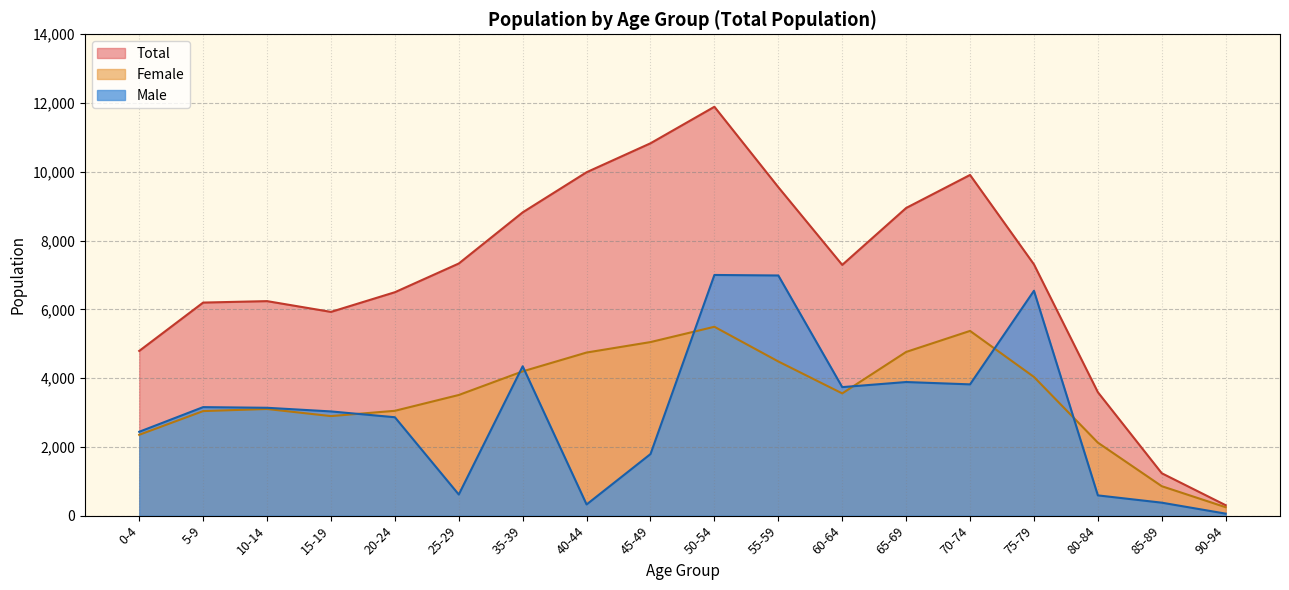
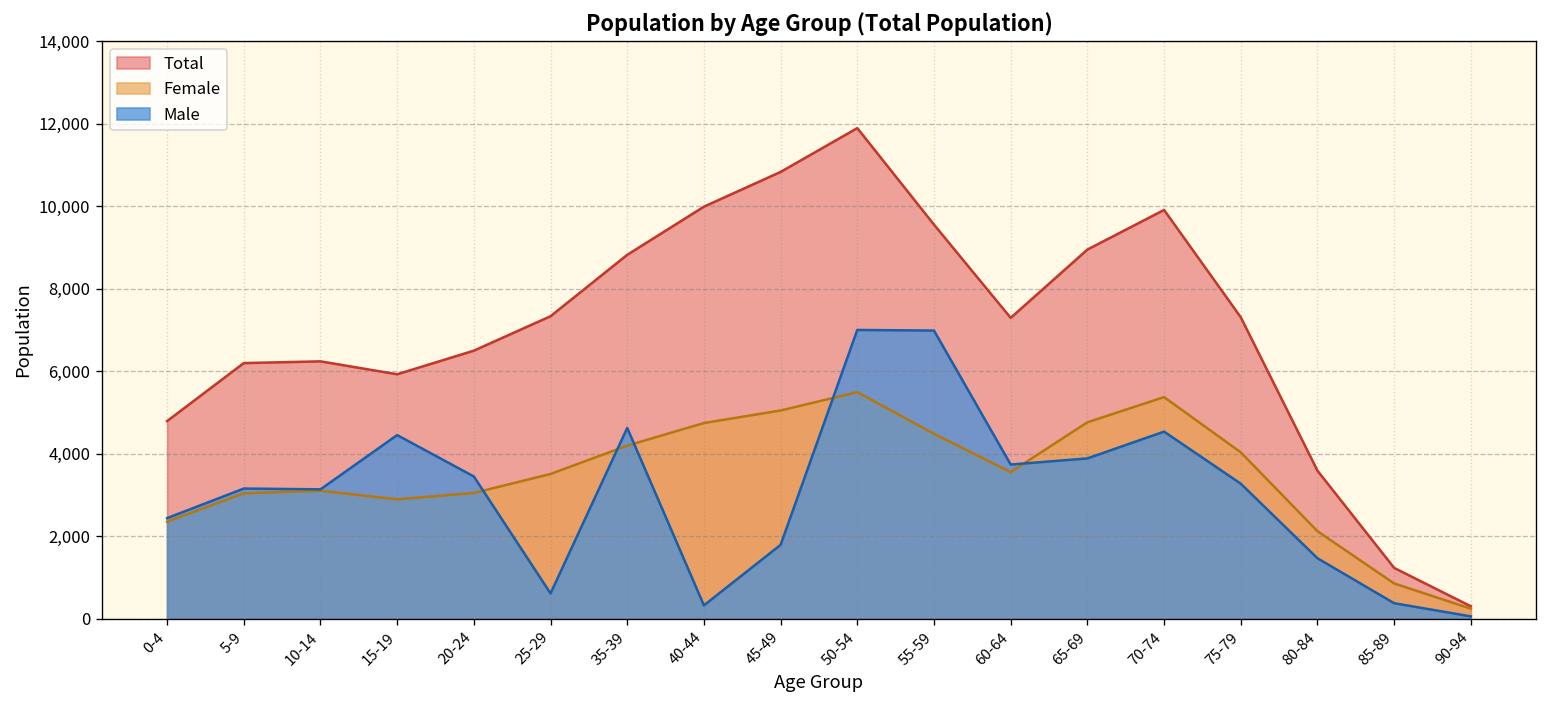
  {
    "Male": {
      "0-4": "2,400",
      "5-9": "3,200",
-     "15-19": "3,000",
-     "20-24": "2,900",
+     "15-19": "4,500",
+     "20-24": "3,400",
      "25-29": "600",
-     "35-39": "4,300",
+     "35-39": "4,600",
      "40-44": "300",
      "45-49": "1,800",
      "50-54": "7,000",
      "55-59": "7,000",
      "60-64": "3,700",
      "65-69": "3,900",
-     "70-74": "3,800",
-     "75-79": "6,500",
-     "80-84": "600",
+     "70-74": "4,500",
+     "75-79": "3,300",
+     "80-84": "1,500",
      "85-89": "400",
      "90-94": "100"
    }
  }
